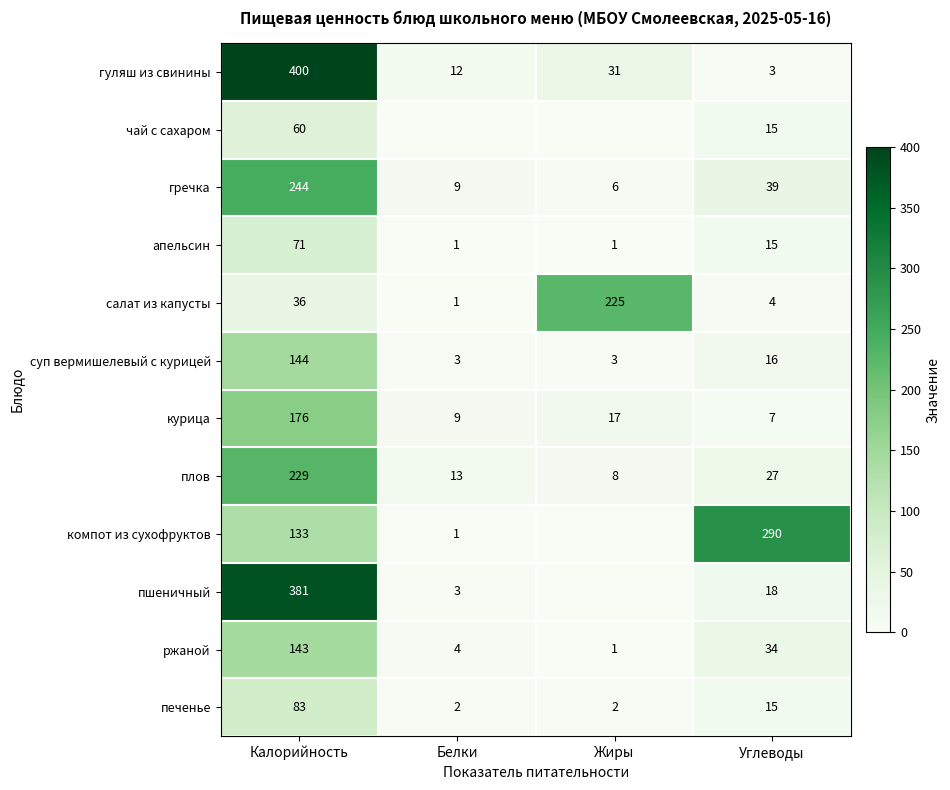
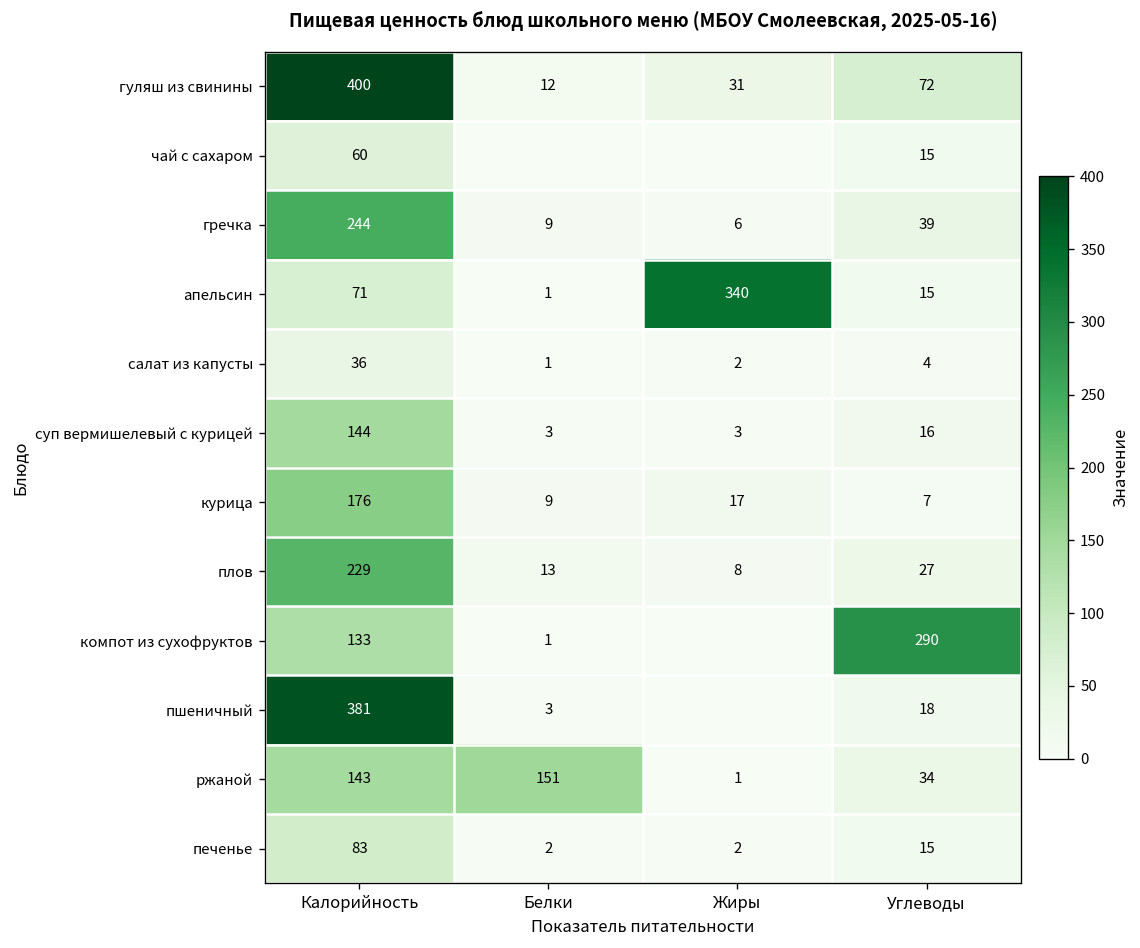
  {
    "гуляш из свинины": {
      "Калорийность": 400,
      "Белки": 12,
      "Жиры": 31,
-     "Углеводы": 3
+     "Углеводы": 72
    },
    "чай с сахаром": {
      "Калорийность": 60,
      "Углеводы": 15
    },
    "гречка": {
      "Калорийность": 244,
      "Белки": 9,
      "Жиры": 6,
      "Углеводы": 39
    },
    "апельсин": {
      "Калорийность": 71,
      "Белки": 1,
-     "Жиры": 1,
+     "Жиры": 340,
      "Углеводы": 15
    },
    "салат из капусты": {
      "Калорийность": 36,
      "Белки": 1,
-     "Жиры": 225,
+     "Жиры": 2,
      "Углеводы": 4
    },
    "суп вермишелевый с курицей": {
      "Калорийность": 144,
      "Белки": 3,
      "Жиры": 3,
      "Углеводы": 16
    },
    "курица": {
      "Калорийность": 176,
      "Белки": 9,
      "Жиры": 17,
      "Углеводы": 7
    },
    "плов": {
      "Калорийность": 229,
      "Белки": 13,
      "Жиры": 8,
      "Углеводы": 27
    },
    "компот из сухофруктов": {
      "Калорийность": 133,
      "Белки": 1,
      "Углеводы": 290
    },
    "пшеничный": {
      "Калорийность": 381,
      "Белки": 3,
      "Углеводы": 18
    },
    "ржаной": {
      "Калорийность": 143,
-     "Белки": 4,
+     "Белки": 151,
      "Жиры": 1,
      "Углеводы": 34
    },
    "печенье": {
      "Калорийность": 83,
      "Белки": 2,
      "Жиры": 2,
      "Углеводы": 15
    }
  }
